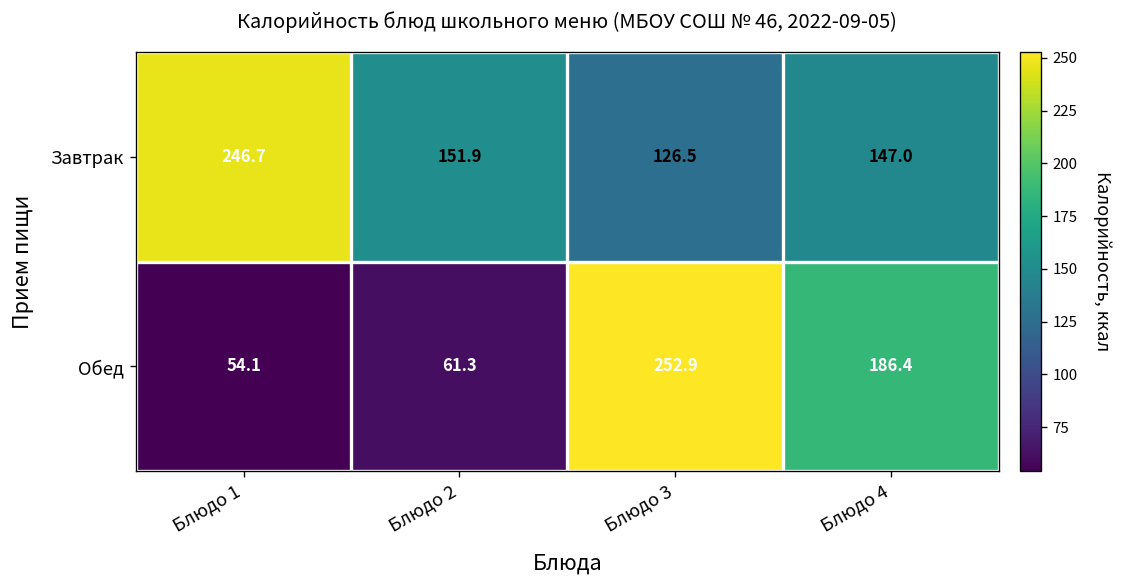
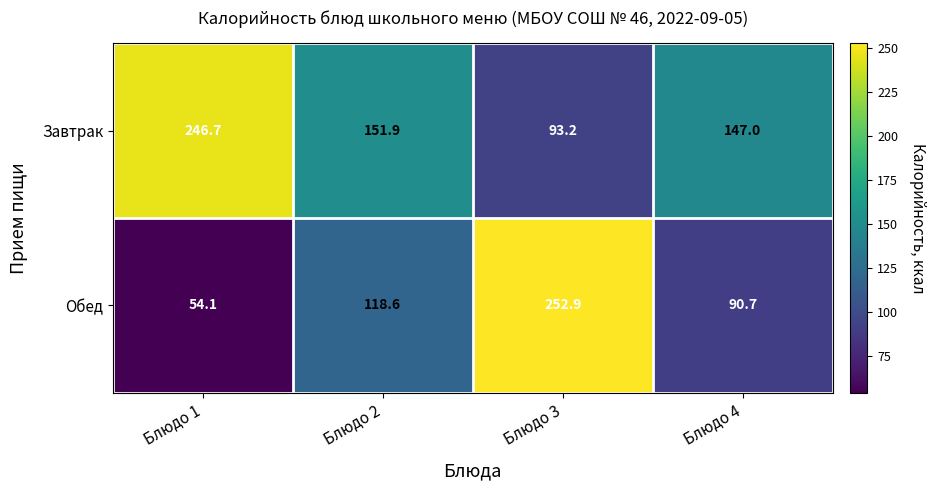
  {
    "Завтрак": {
      "Блюдо 1": 246.7,
      "Блюдо 2": 151.9,
-     "Блюдо 3": 126.5,
+     "Блюдо 3": 93.2,
      "Блюдо 4": 147.0
    },
    "Обед": {
      "Блюдо 1": 54.1,
-     "Блюдо 2": 61.3,
+     "Блюдо 2": 118.6,
      "Блюдо 3": 252.9,
-     "Блюдо 4": 186.4
+     "Блюдо 4": 90.7
    }
  }
